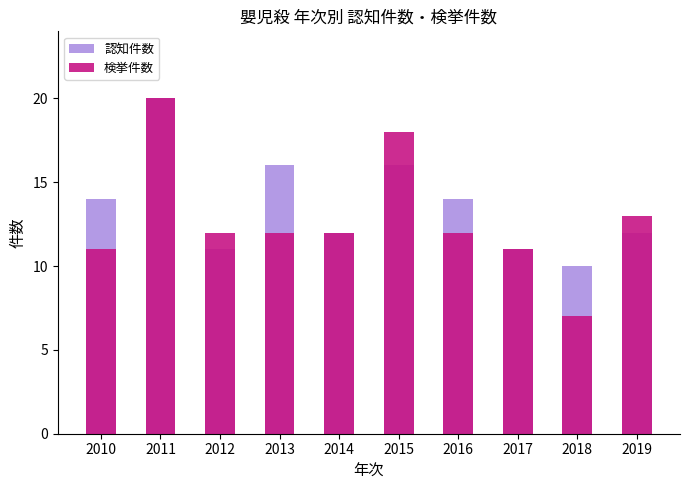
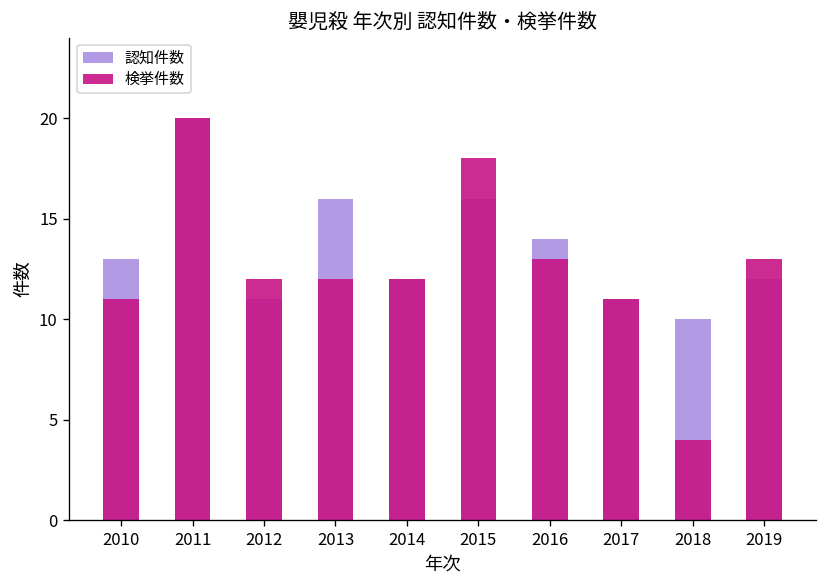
  {
    "認知件数": {
-     "2010": 14,
+     "2010": 13,
      "2011": 20,
      "2013": 16,
      "2014": 12,
      "2016": 14,
      "2017": 11,
      "2018": 10
    },
    "検挙件数": {
      "2011": 20,
      "2012": 12,
      "2014": 12,
      "2015": 18,
-     "2016": 12,
+     "2016": 13,
      "2017": 11,
-     "2018": 7,
+     "2018": 4,
      "2019": 13
    }
  }
